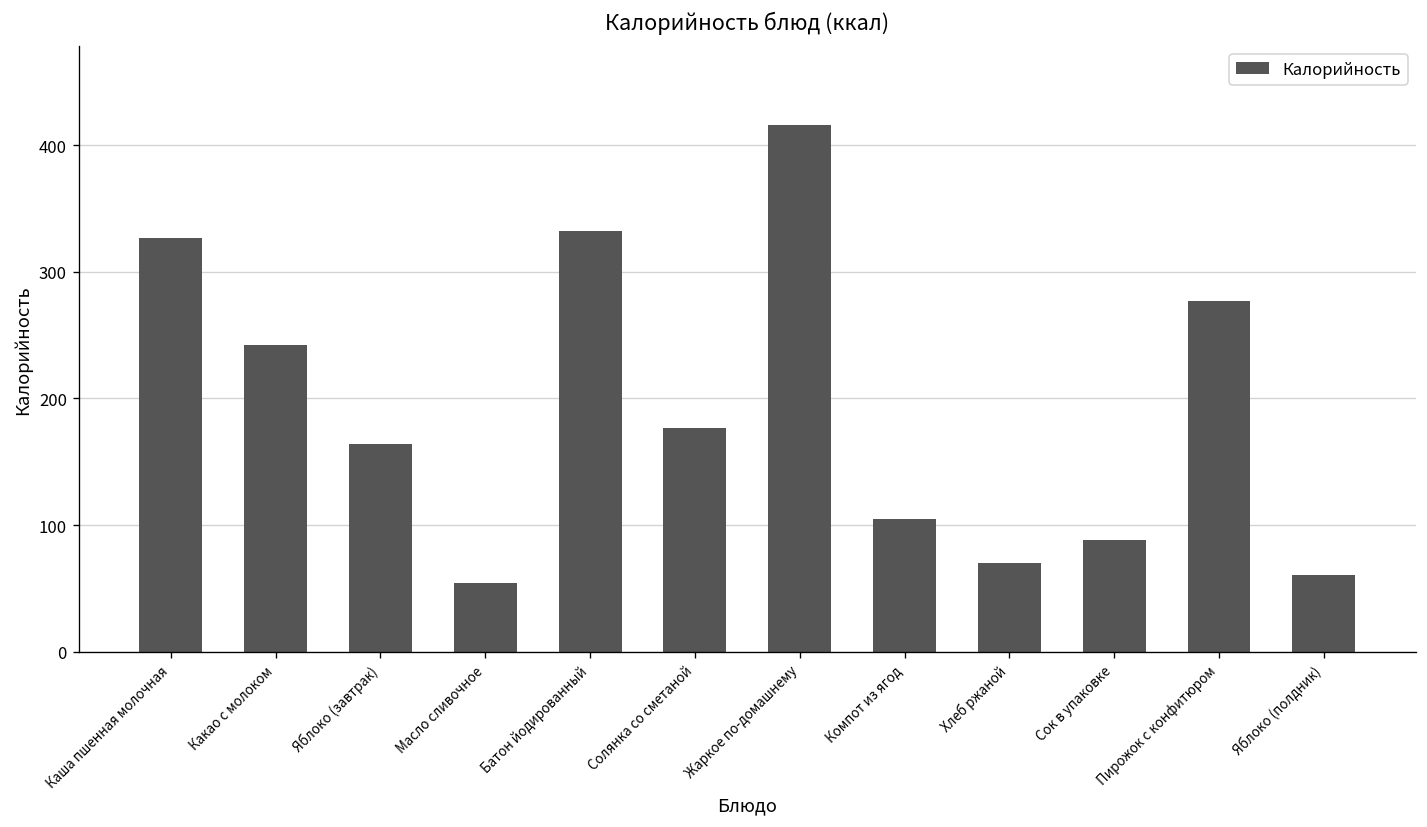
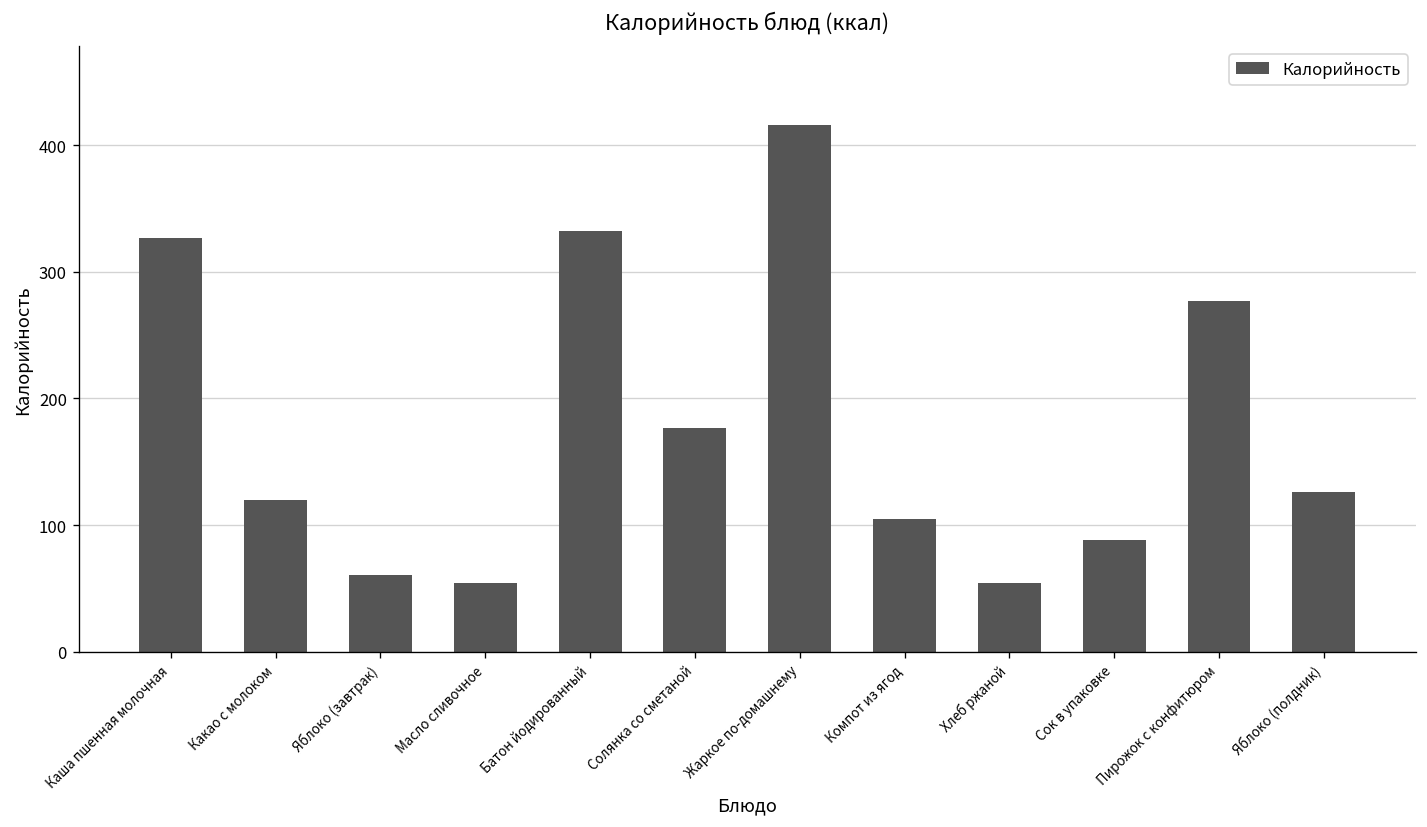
  {
    "Каша пшенная молочная": 327,
-   "Какао с молоком": 242,
-   "Яблоко (завтрак)": 164,
+   "Какао с молоком": 120,
+   "Яблоко (завтрак)": 61,
    "Масло сливочное": 54,
    "Батон йодированный": 333,
    "Солянка со сметаной": 177,
    "Жаркое по-домашнему": 416,
    "Компот из ягод": 105,
-   "Хлеб ржаной": 70,
+   "Хлеб ржаной": 54,
    "Сок в упаковке": 88,
    "Пирожок с конфитюром": 277,
-   "Яблоко (полдник)": 61
+   "Яблоко (полдник)": 126
  }
